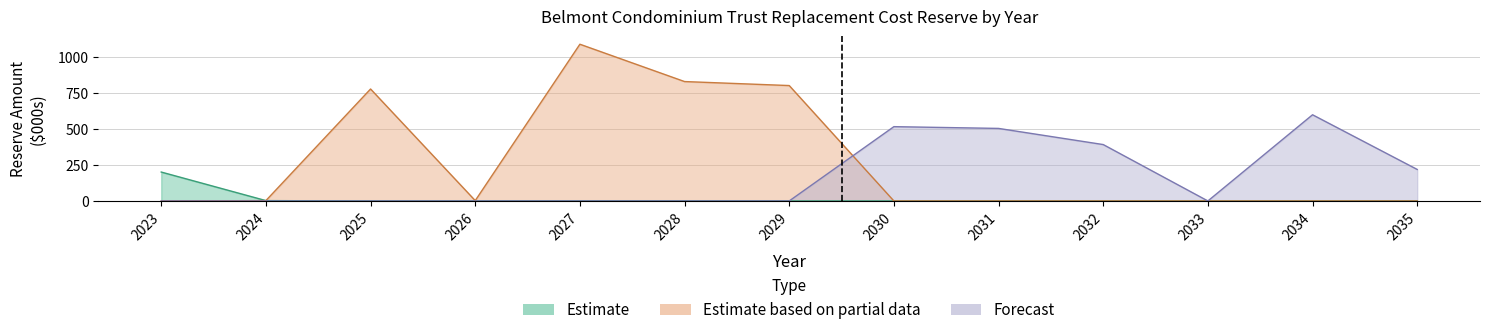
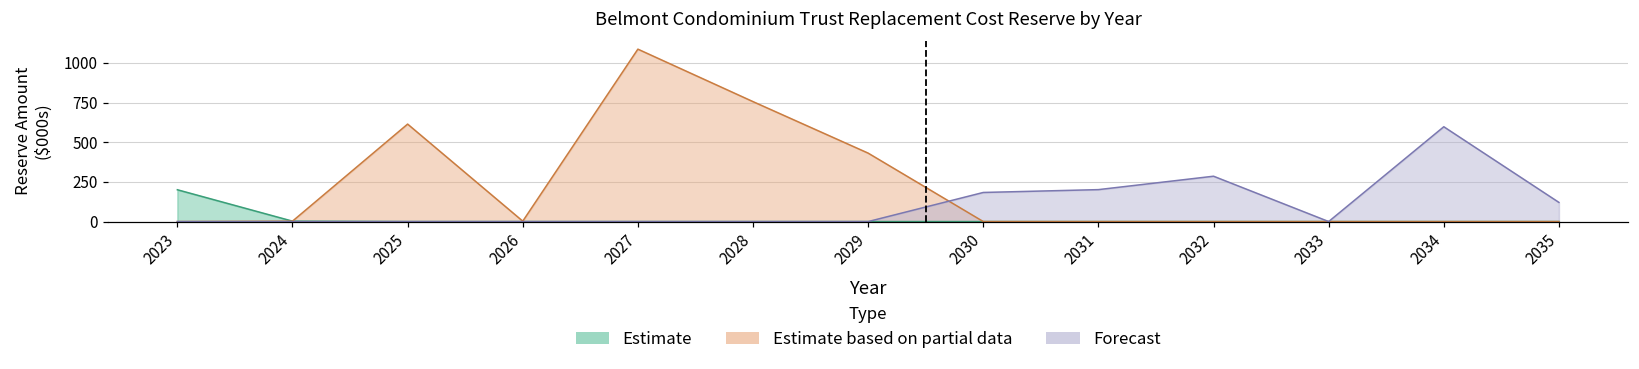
  {
    "Estimate": {
      "2023": 200
    },
    "Estimate based on partial data": {
-     "2025": 780,
+     "2025": 610,
      "2027": 1090,
-     "2028": 830,
-     "2029": 800
+     "2028": 760,
+     "2029": 430
    },
    "Forecast": {
-     "2030": 520,
-     "2031": 500,
-     "2032": 390,
+     "2030": 180,
+     "2031": 200,
+     "2032": 290,
      "2034": 600,
-     "2035": 220
+     "2035": 120
    }
  }
